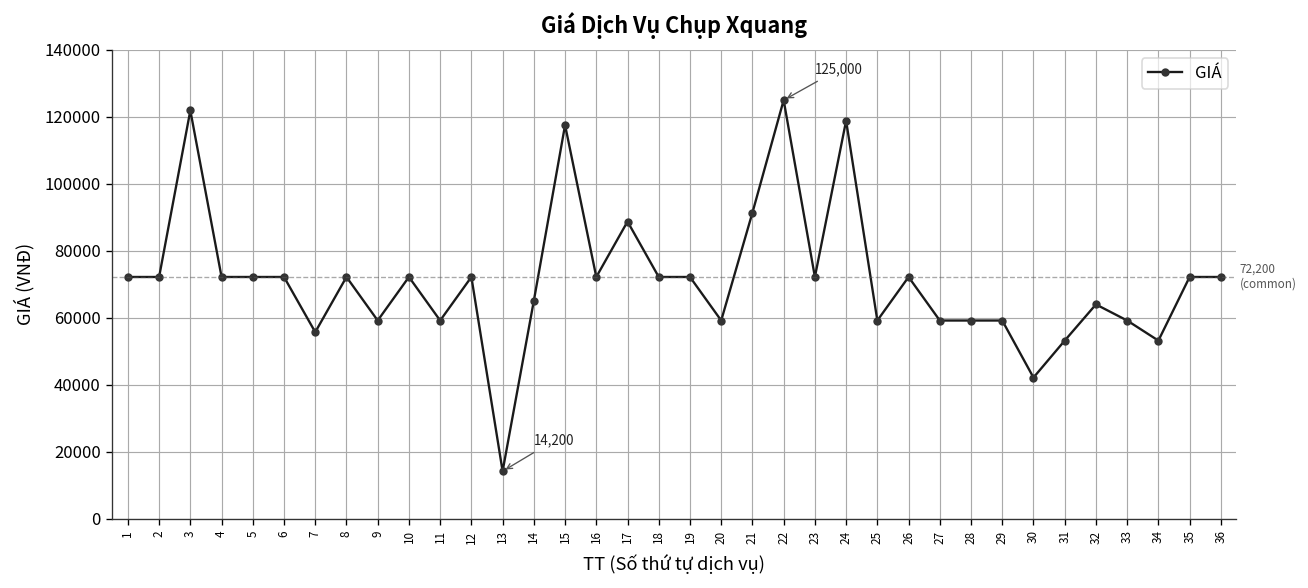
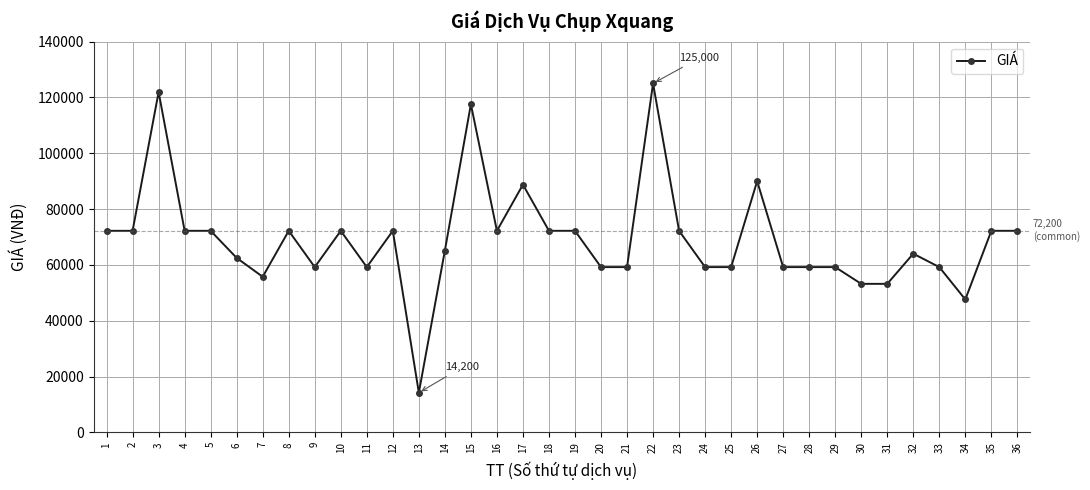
  {
    "1": 72000,
    "2": 72000,
    "3": 122000,
    "4": 72000,
    "5": 72000,
-   "6": 72000,
+   "6": 62000,
    "7": 56000,
    "8": 72000,
    "9": 59000,
    "10": 72000,
    "11": 59000,
    "12": 72000,
    "14": 65000,
    "15": 118000,
    "16": 72000,
    "17": 89000,
    "18": 72000,
    "19": 72000,
    "20": 59000,
-   "21": 91000,
+   "21": 59000,
    "23": 72000,
-   "24": 119000,
+   "24": 59000,
    "25": 59000,
-   "26": 72000,
+   "26": 90000,
    "27": 59000,
    "28": 59000,
    "29": 59000,
-   "30": 42000,
+   "30": 53000,
    "31": 53000,
    "32": 64000,
    "33": 59000,
-   "34": 53000,
+   "34": 48000,
    "35": 72000
  }
